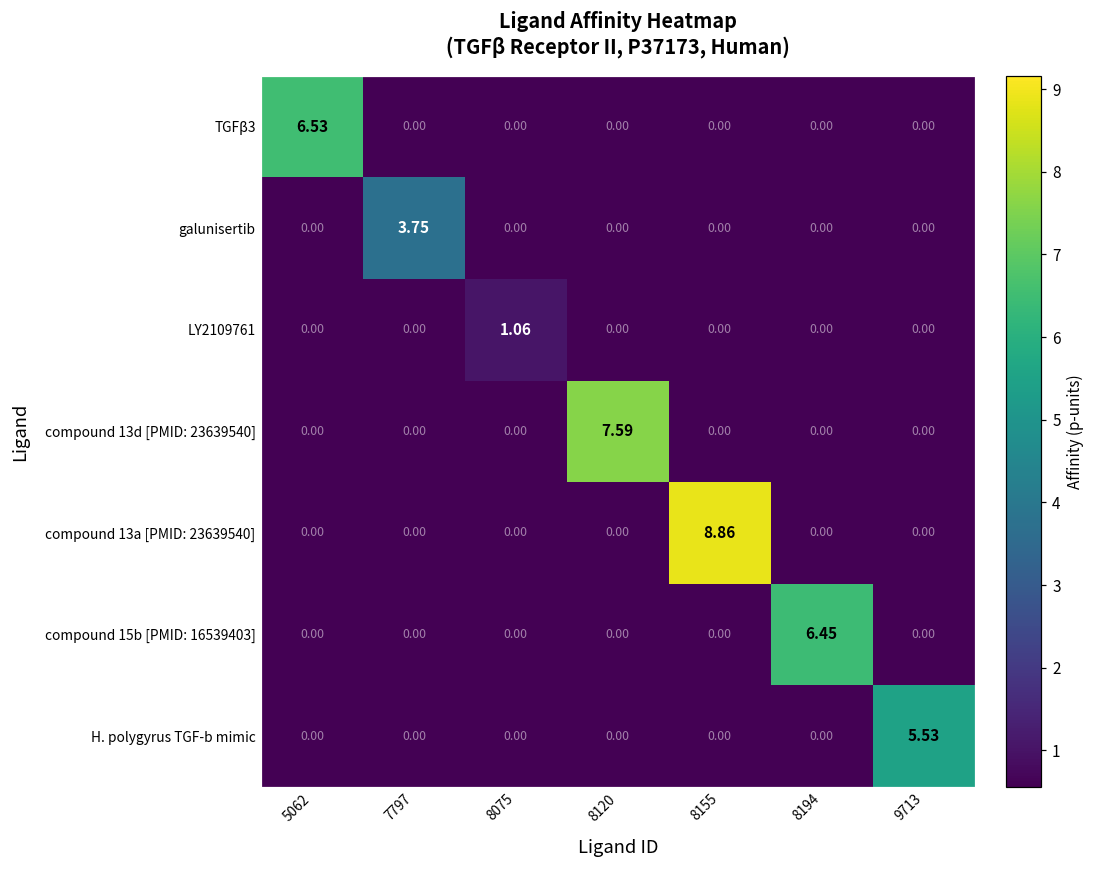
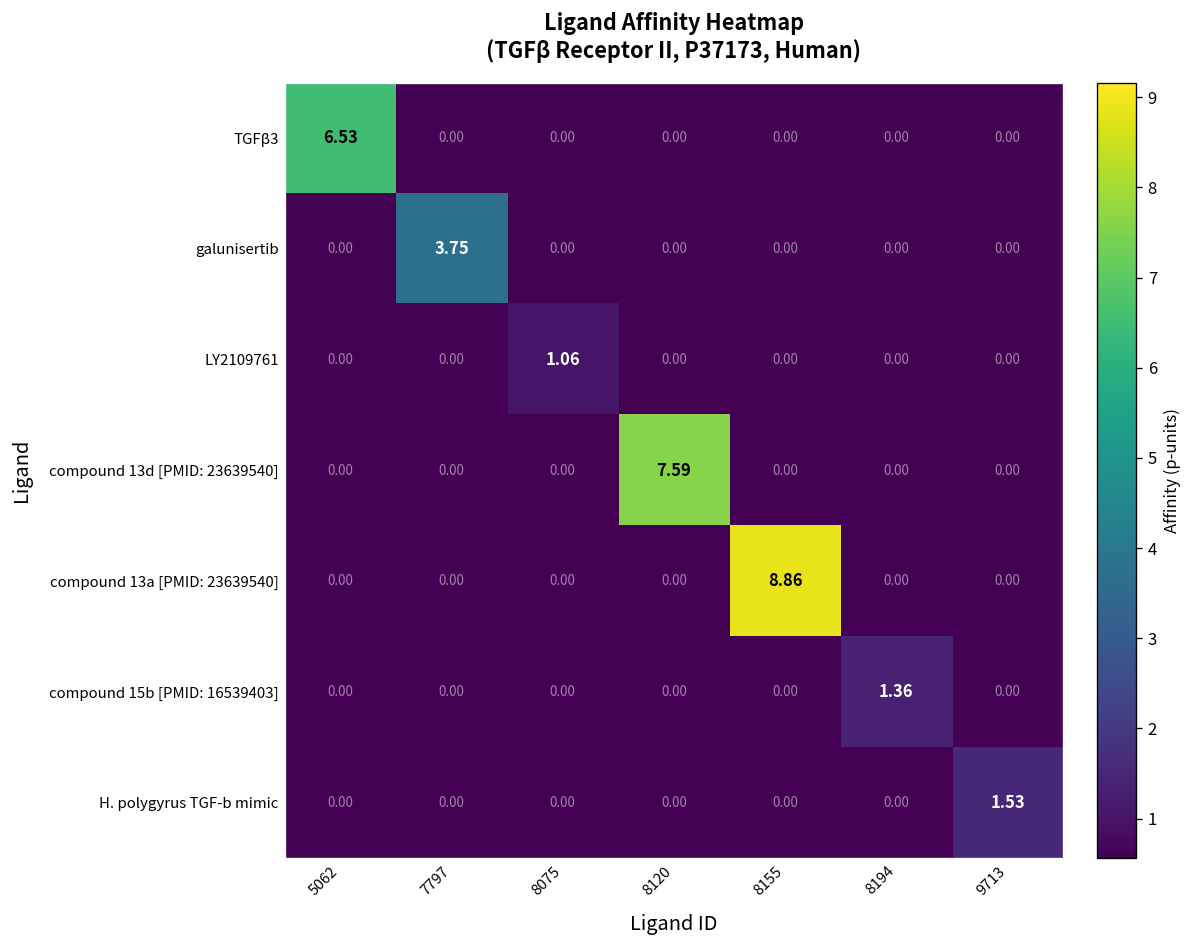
  {
    "TGFβ3": {
      "5062": 6.53,
      "7797": 0.00,
      "8075": 0.00,
      "8120": 0.00,
      "8155": 0.00,
      "8194": 0.00,
      "9713": 0.00
    },
    "galunisertib": {
      "5062": 0.00,
      "7797": 3.75,
      "8075": 0.00,
      "8120": 0.00,
      "8155": 0.00,
      "8194": 0.00,
      "9713": 0.00
    },
    "LY2109761": {
      "5062": 0.00,
      "7797": 0.00,
      "8075": 1.06,
      "8120": 0.00,
      "8155": 0.00,
      "8194": 0.00,
      "9713": 0.00
    },
    "compound 13d [PMID: 23639540]": {
      "5062": 0.00,
      "7797": 0.00,
      "8075": 0.00,
      "8120": 7.59,
      "8155": 0.00,
      "8194": 0.00,
      "9713": 0.00
    },
    "compound 13a [PMID: 23639540]": {
      "5062": 0.00,
      "7797": 0.00,
      "8075": 0.00,
      "8120": 0.00,
      "8155": 8.86,
      "8194": 0.00,
      "9713": 0.00
    },
    "compound 15b [PMID: 16539403]": {
      "5062": 0.00,
      "7797": 0.00,
      "8075": 0.00,
      "8120": 0.00,
      "8155": 0.00,
-     "8194": 6.45,
+     "8194": 1.36,
      "9713": 0.00
    },
    "H. polygyrus TGF-b mimic": {
      "5062": 0.00,
      "7797": 0.00,
      "8075": 0.00,
      "8120": 0.00,
      "8155": 0.00,
      "8194": 0.00,
-     "9713": 5.53
+     "9713": 1.53
    }
  }
